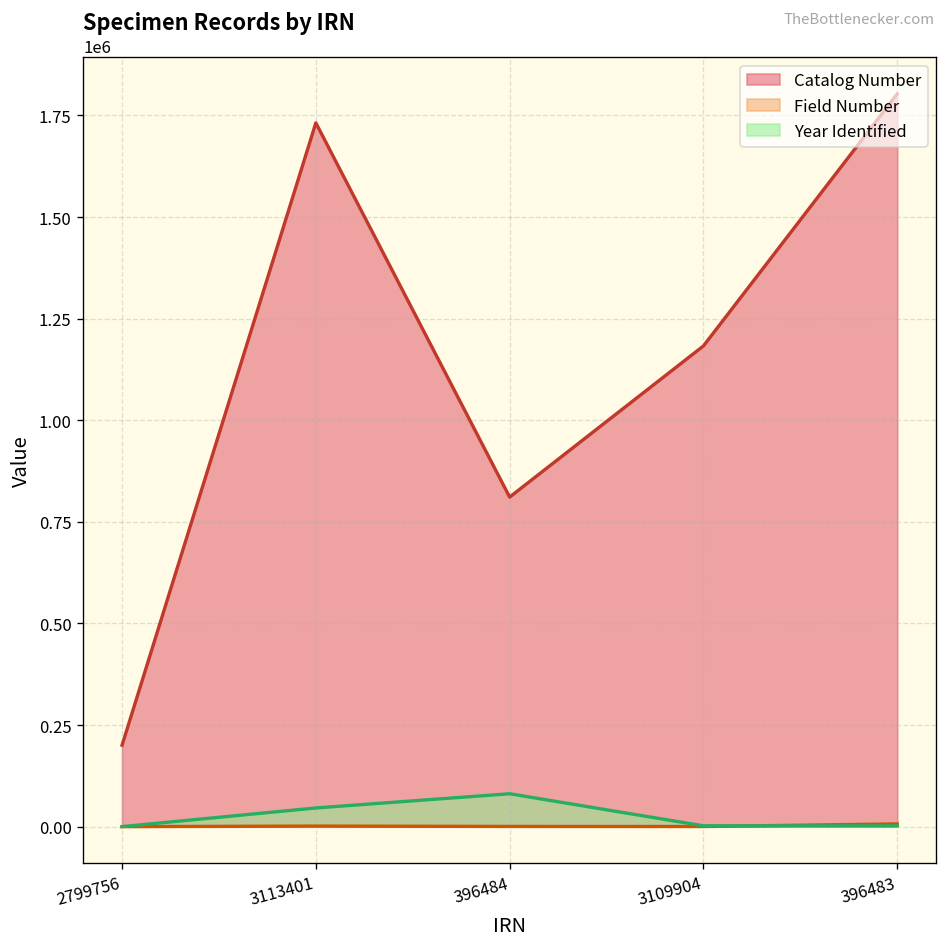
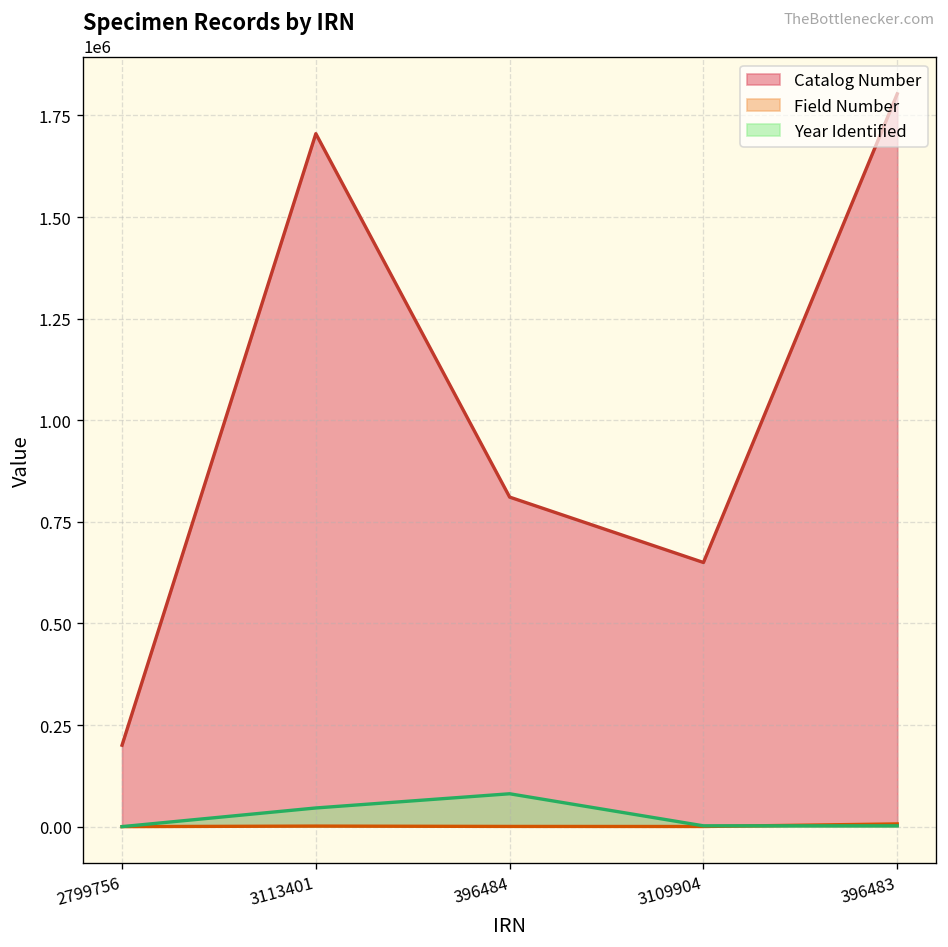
  {
    "Catalog Number": {
      "2799756": 200000,
-     "3113401": 1730000,
+     "3113401": 1710000,
      "396484": 810000,
-     "3109904": 1180000
+     "3109904": 650000
    },
    "Field Number": {
      "3113401": 0,
      "396484": 0
    },
    "Year Identified": {
      "3113401": 50000,
      "396484": 80000
    }
  }
